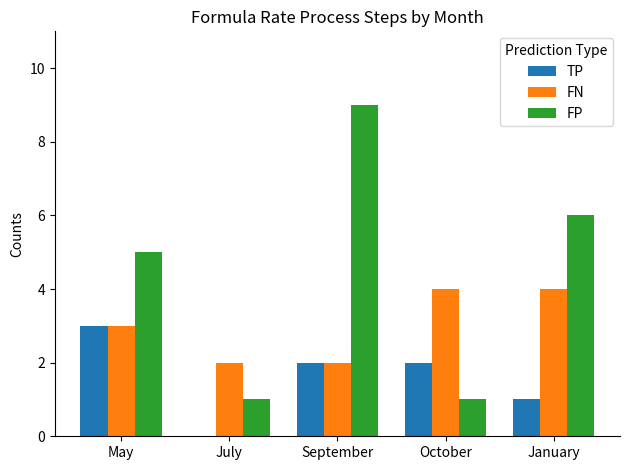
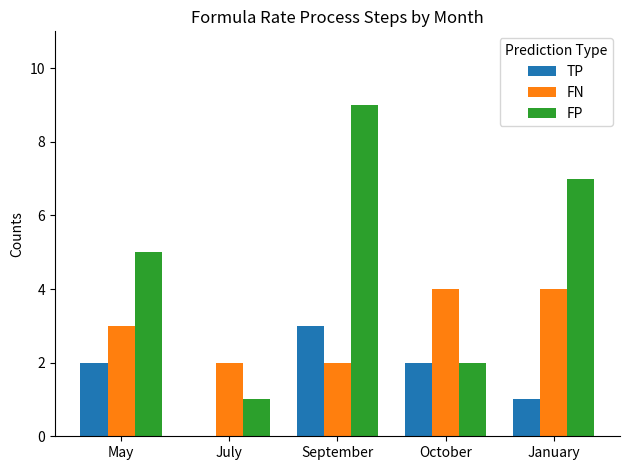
  {
    "TP": {
-     "May": 3,
+     "May": 2,
      "July": 0,
-     "September": 2,
+     "September": 3,
      "October": 2,
      "January": 1
    },
    "FN": {
      "May": 3,
      "July": 2,
      "September": 2,
      "October": 4,
      "January": 4
    },
    "FP": {
      "May": 5,
      "July": 1,
      "September": 9,
-     "October": 1,
-     "January": 6
+     "October": 2,
+     "January": 7
    }
  }
